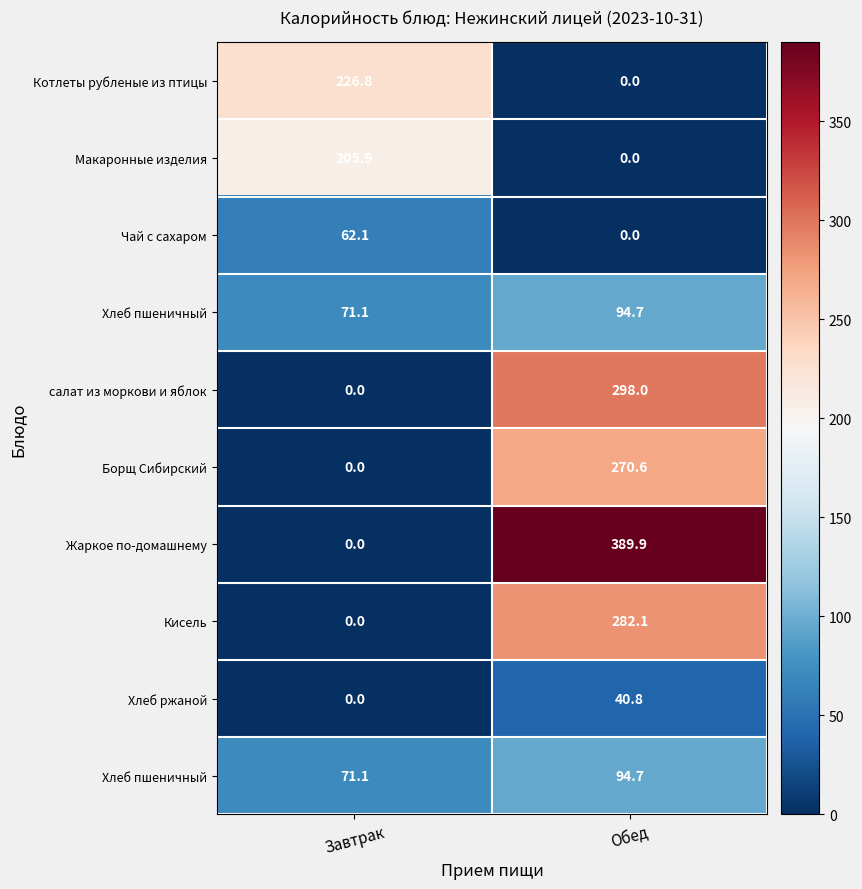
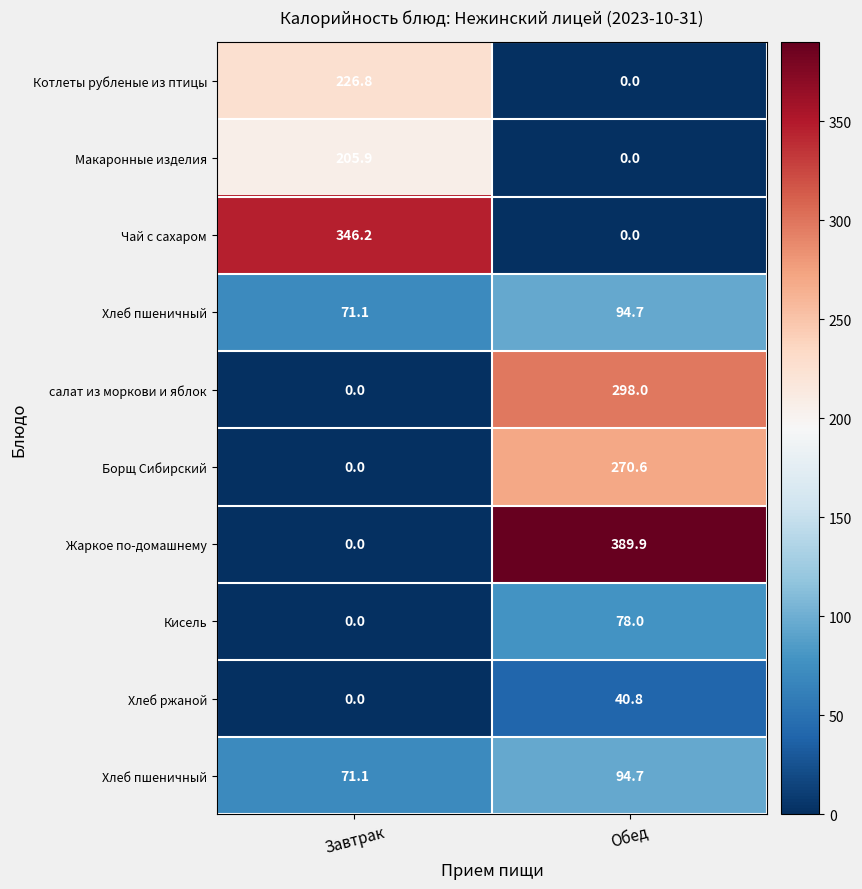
  {
    "Котлеты рубленые из птицы": {
      "Обед": 0.0
    },
    "Макаронные изделия": {
      "Обед": 0.0
    },
    "Чай с сахаром": {
-     "Завтрак": 62.1,
+     "Завтрак": 346.2,
      "Обед": 0.0
    },
    "салат из моркови и яблок": {
      "Завтрак": 0.0,
      "Обед": 298.0
    },
    "Борщ Сибирский": {
      "Завтрак": 0.0,
      "Обед": 270.6
    },
    "Жаркое по-домашнему": {
      "Завтрак": 0.0,
      "Обед": 389.9
    },
    "Кисель": {
      "Завтрак": 0.0,
-     "Обед": 282.1
+     "Обед": 78.0
    },
    "Хлеб ржаной": {
      "Завтрак": 0.0,
      "Обед": 40.8
    }
  }
